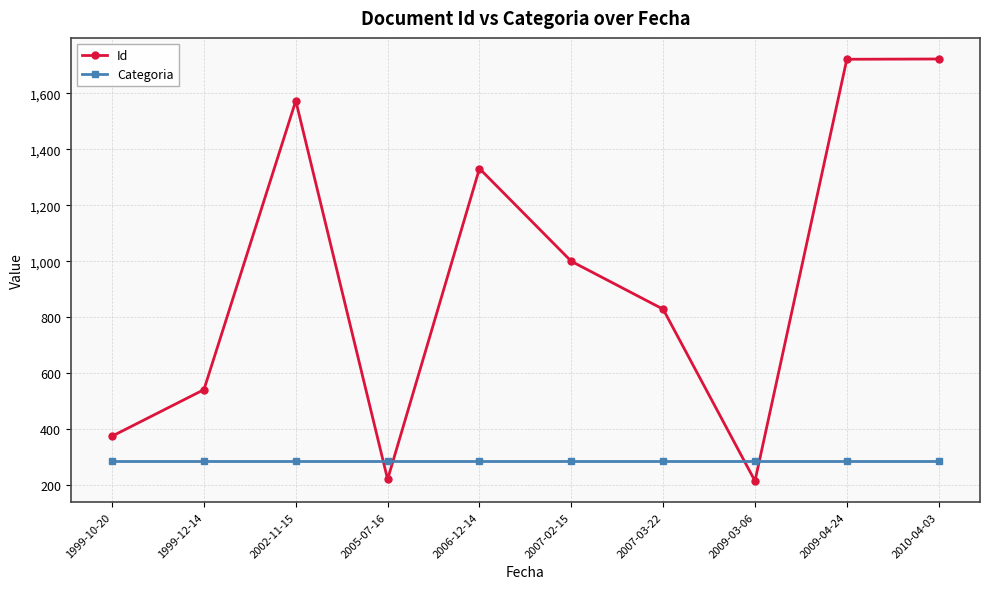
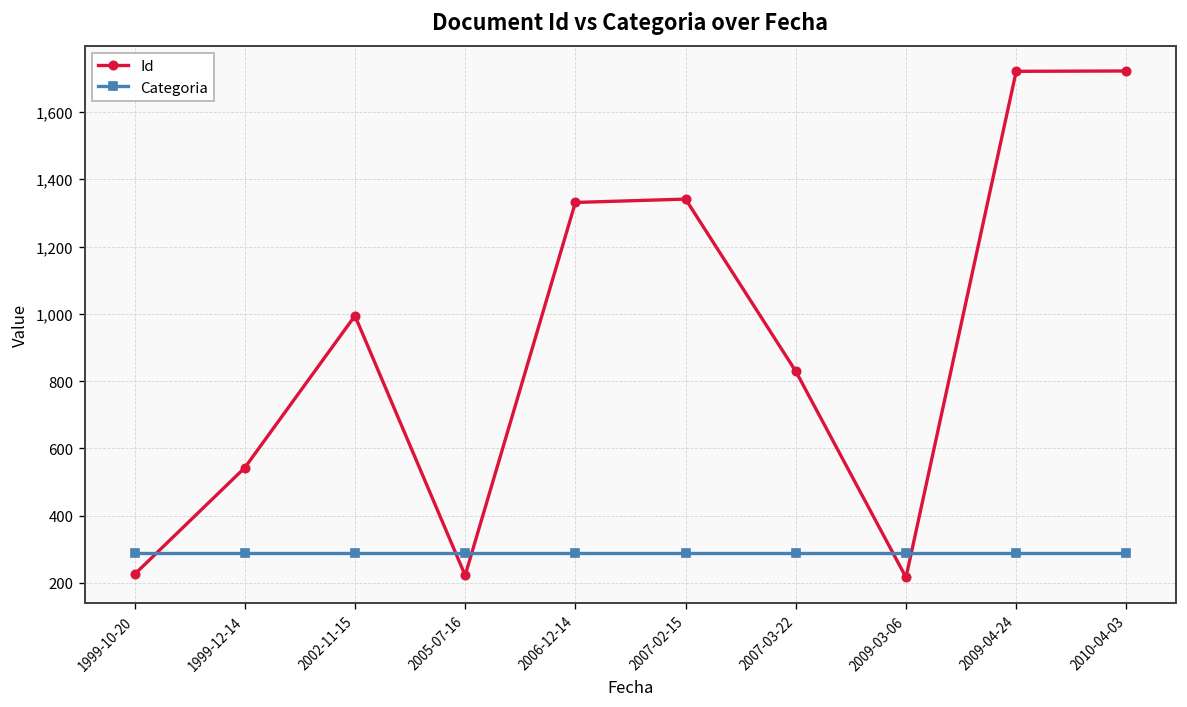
  {
    "Id": {
-     "1999-10-20": "380",
+     "1999-10-20": "230",
      "1999-12-14": "540",
-     "2002-11-15": "1,570",
+     "2002-11-15": "990",
      "2005-07-16": "220",
      "2006-12-14": "1,330",
-     "2007-02-15": "1,000",
+     "2007-02-15": "1,340",
      "2007-03-22": "830",
      "2009-03-06": "220",
      "2009-04-24": "1,720",
      "2010-04-03": "1,720"
    },
    "Categoria": {
      "1999-10-20": "290",
      "1999-12-14": "290",
      "2002-11-15": "290",
      "2005-07-16": "290",
      "2006-12-14": "290",
      "2007-02-15": "290",
      "2007-03-22": "290",
      "2009-03-06": "290",
      "2009-04-24": "290",
      "2010-04-03": "290"
    }
  }
